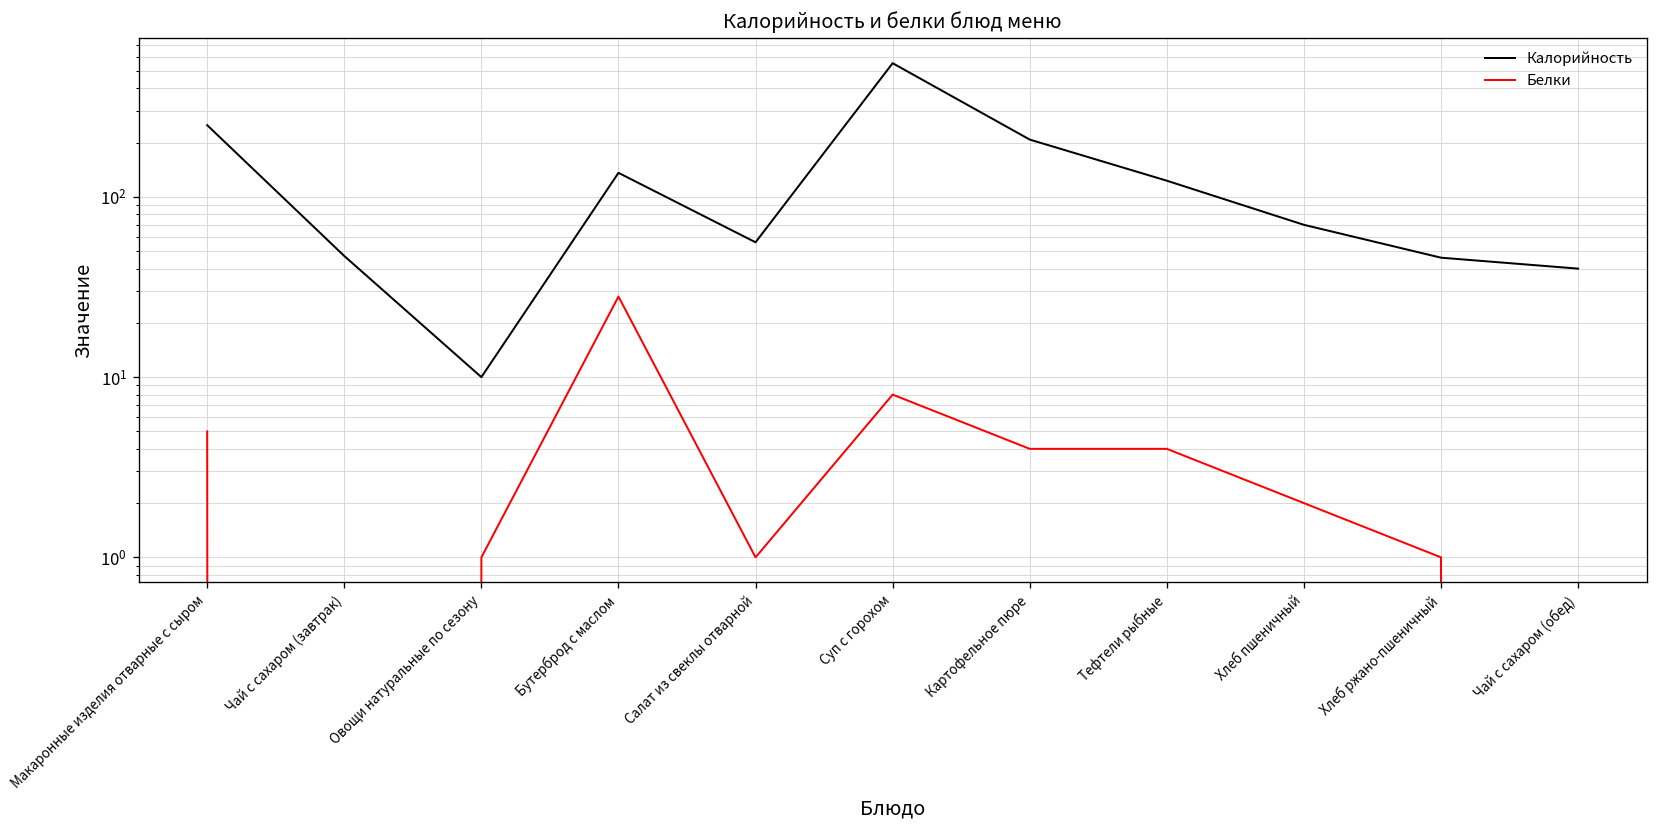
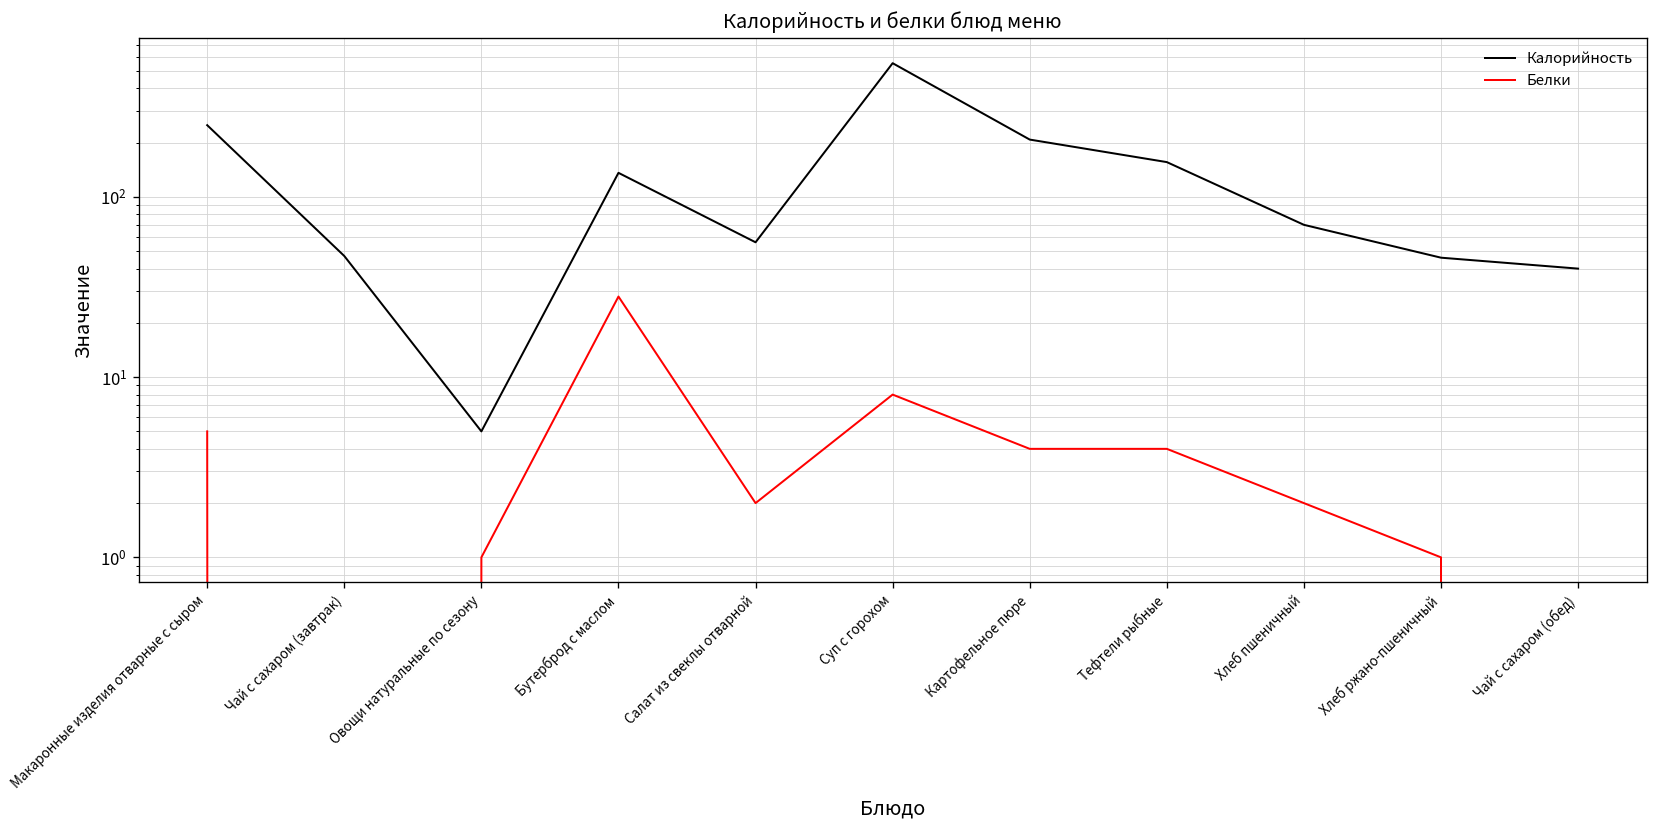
  {
    "Калорийность": {
      "Макаронные изделия отварные с сыром": 250,
      "Чай с сахаром (завтрак)": 47,
-     "Овощи натуральные по сезону": 10,
+     "Овощи натуральные по сезону": 5,
      "Бутерброд с маслом": 140,
      "Салат из свеклы отварной": 56,
      "Суп с горохом": 550,
      "Картофельное пюре": 210,
-     "Тефтели рыбные": 120,
+     "Тефтели рыбные": 160,
      "Хлеб пшеничный": 70,
      "Хлеб ржано-пшеничный": 46,
      "Чай с сахаром (обед)": 40
    },
    "Белки": {
      "Макаронные изделия отварные с сыром": 5,
      "Овощи натуральные по сезону": 1,
      "Бутерброд с маслом": 28,
-     "Салат из свеклы отварной": 1,
+     "Салат из свеклы отварной": 2,
      "Суп с горохом": 8,
      "Картофельное пюре": 4,
      "Тефтели рыбные": 4,
      "Хлеб пшеничный": 2,
      "Хлеб ржано-пшеничный": 1
    }
  }
